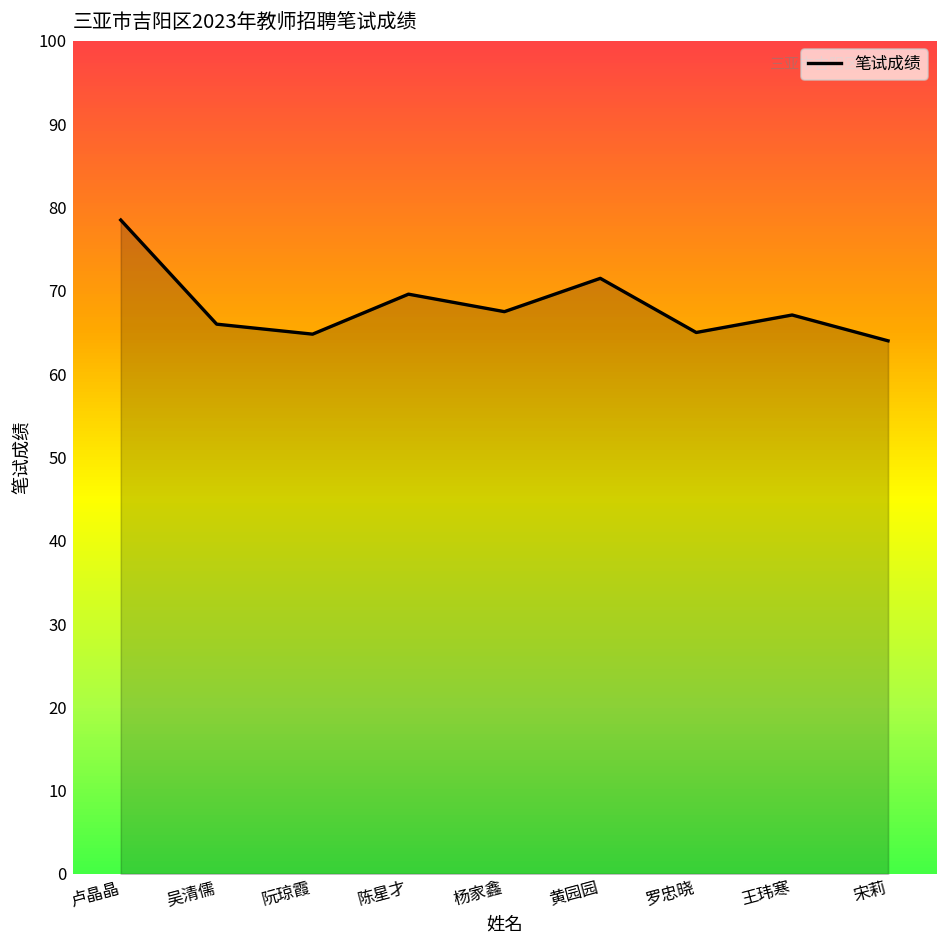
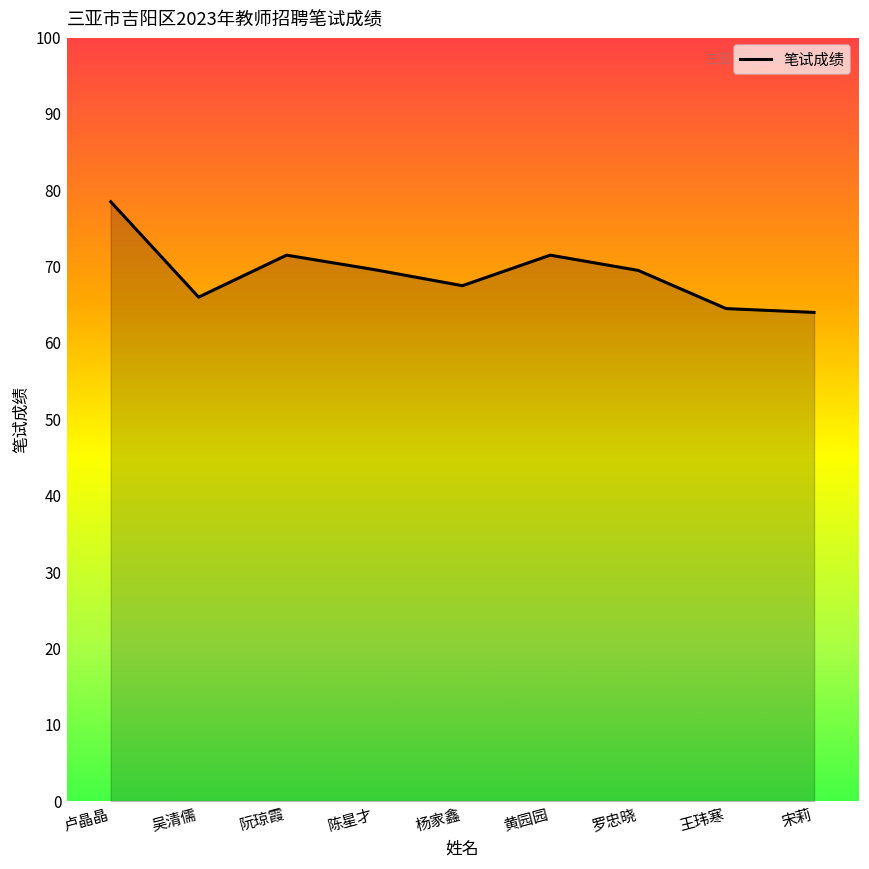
  {
    "卢晶晶": 79,
    "吴清儒": 66,
-   "阮琼霞": 65,
+   "阮琼霞": 72,
    "陈星才": 70,
    "杨家鑫": 68,
    "黄园园": 72,
-   "罗忠晓": 65,
-   "王玮寒": 67,
+   "罗忠晓": 70,
+   "王玮寒": 65,
    "宋莉": 64
  }
